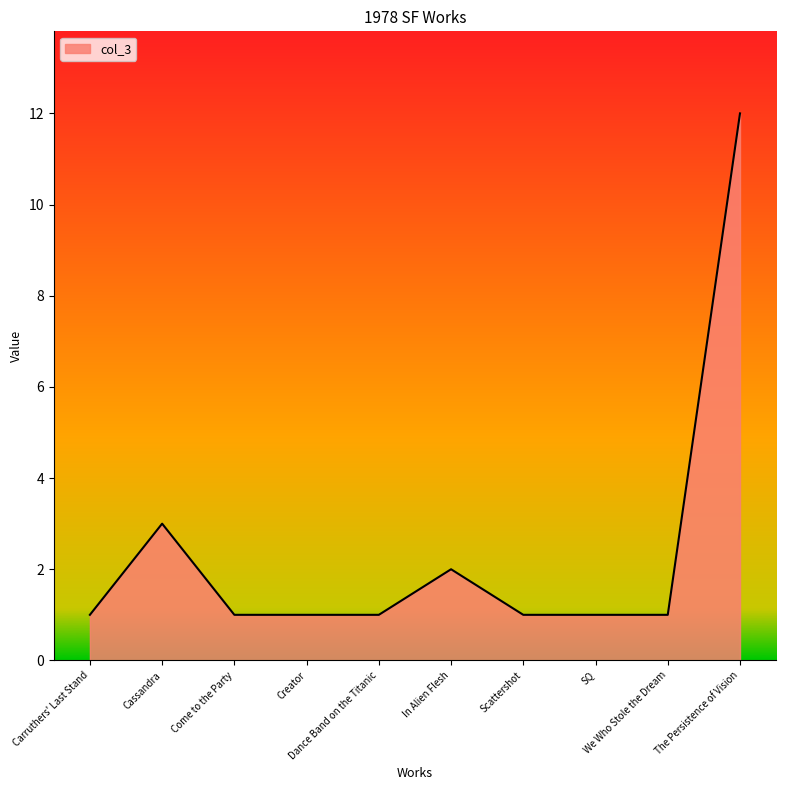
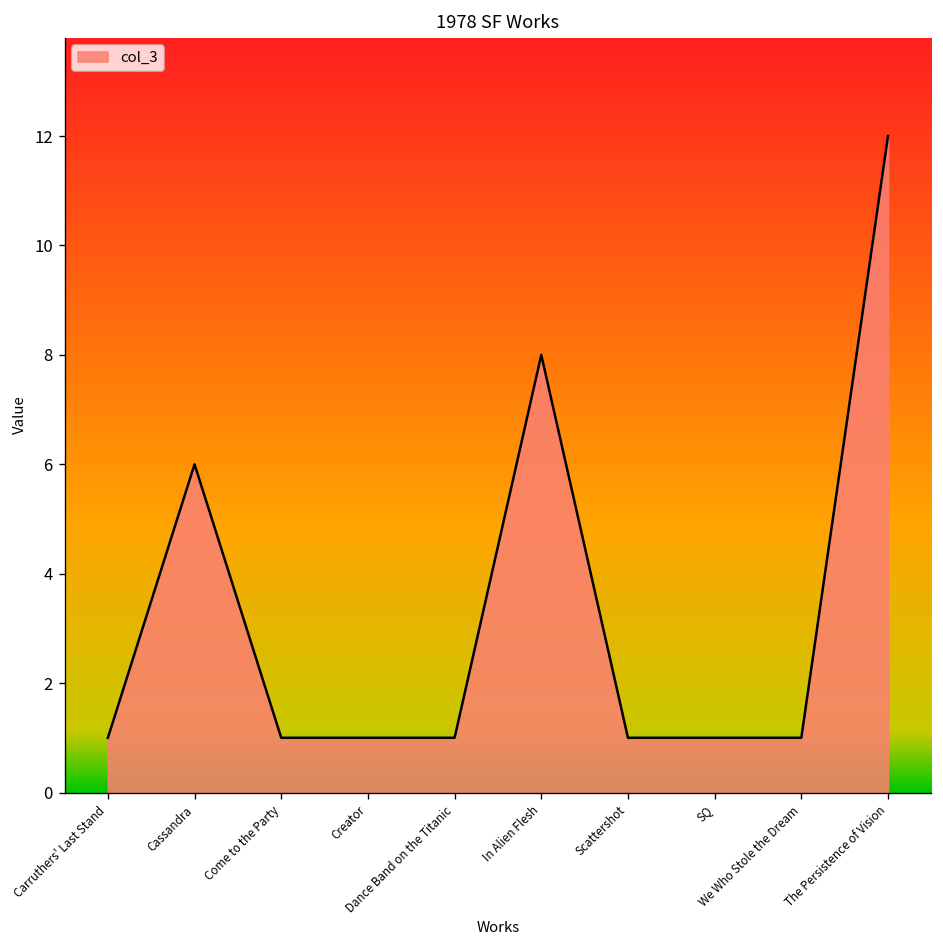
  {
    "Carruthers' Last Stand": 1,
-   "Cassandra": 3,
+   "Cassandra": 6,
    "Come to the Party": 1,
    "Creator": 1,
    "Dance Band on the Titanic": 1,
-   "In Alien Flesh": 2,
+   "In Alien Flesh": 8,
    "Scattershot": 1,
    "SQ": 1,
    "We Who Stole the Dream": 1,
    "The Persistence of Vision": 12
  }
